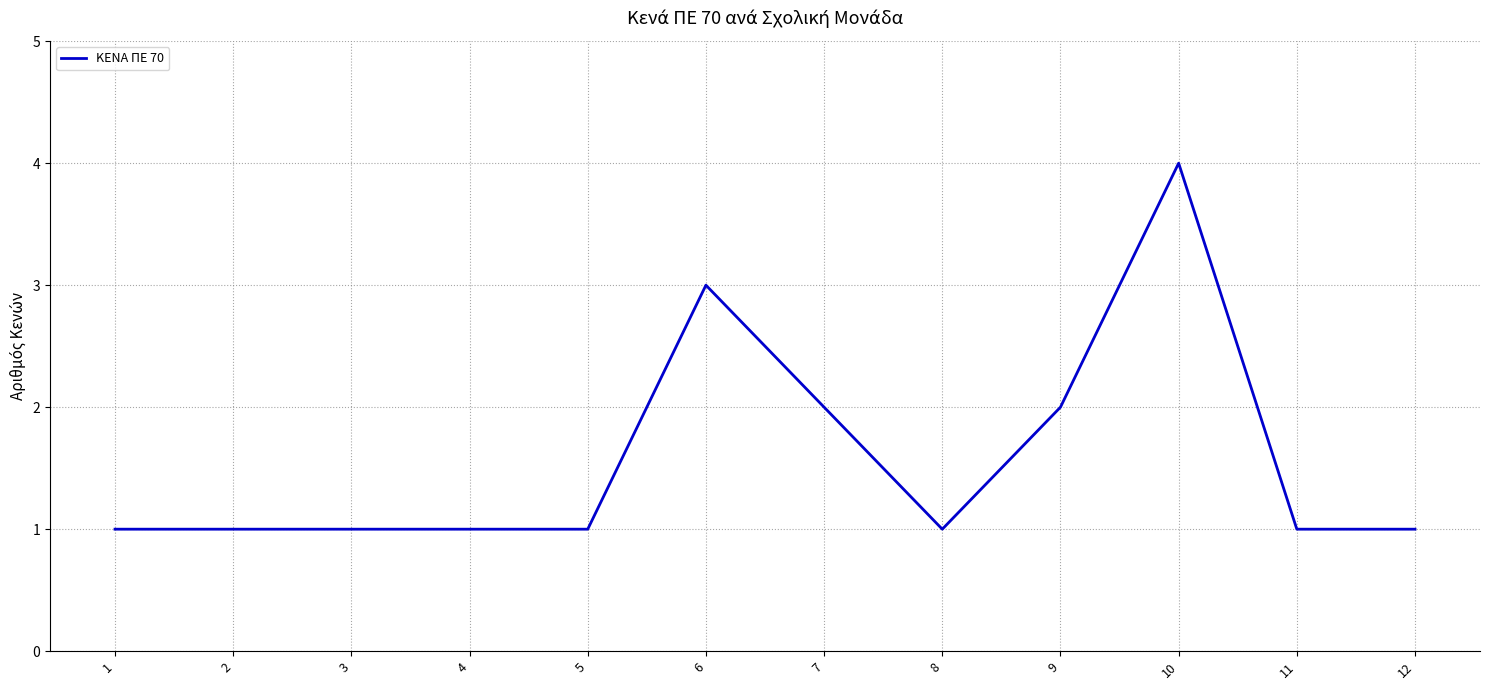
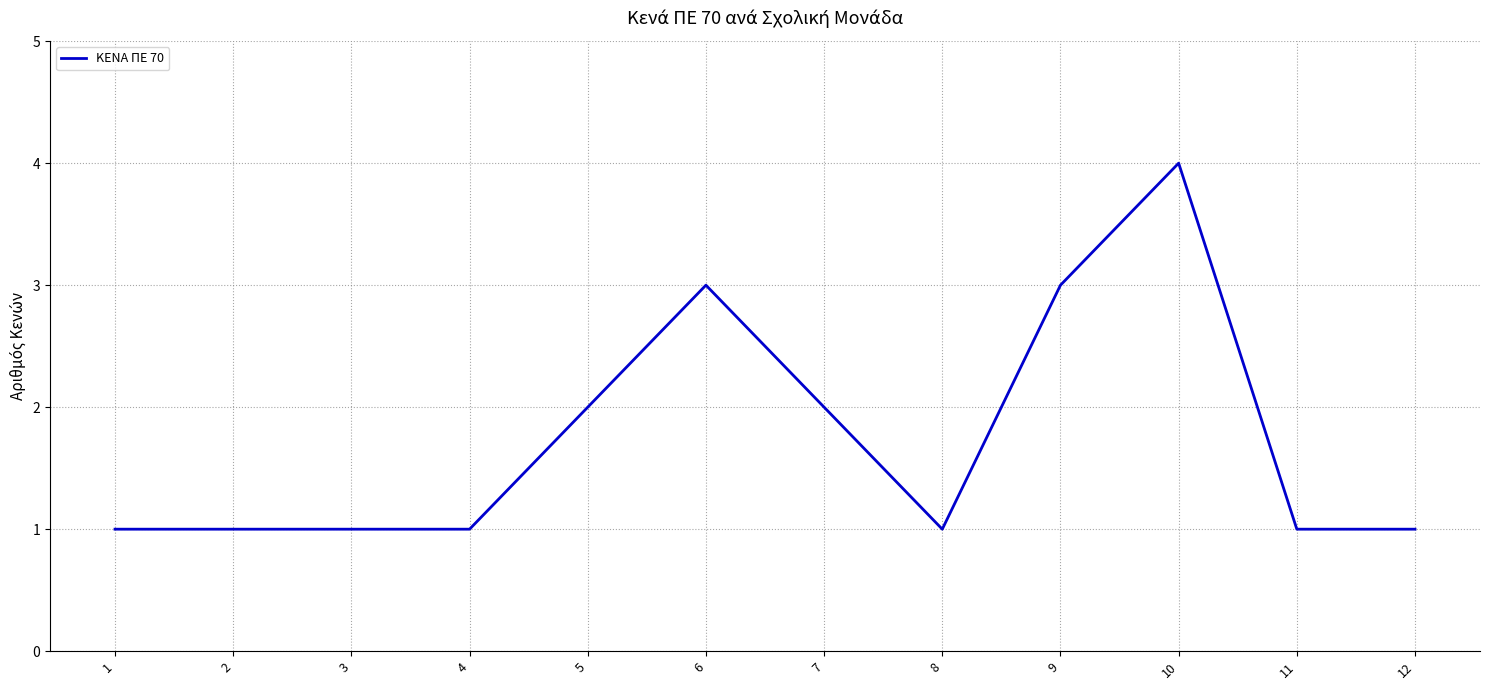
  {
    "1": 1,
    "2": 1,
    "3": 1,
    "4": 1,
-   "5": 1,
+   "5": 2,
    "6": 3,
    "7": 2,
    "8": 1,
-   "9": 2,
+   "9": 3,
    "10": 4,
    "11": 1,
    "12": 1
  }
